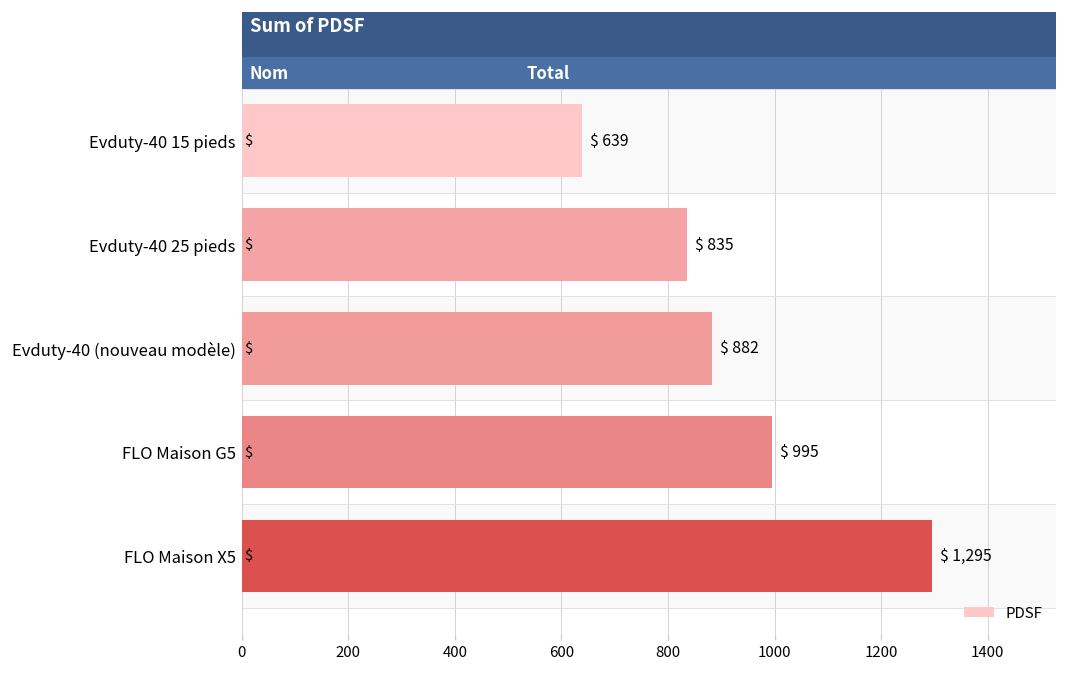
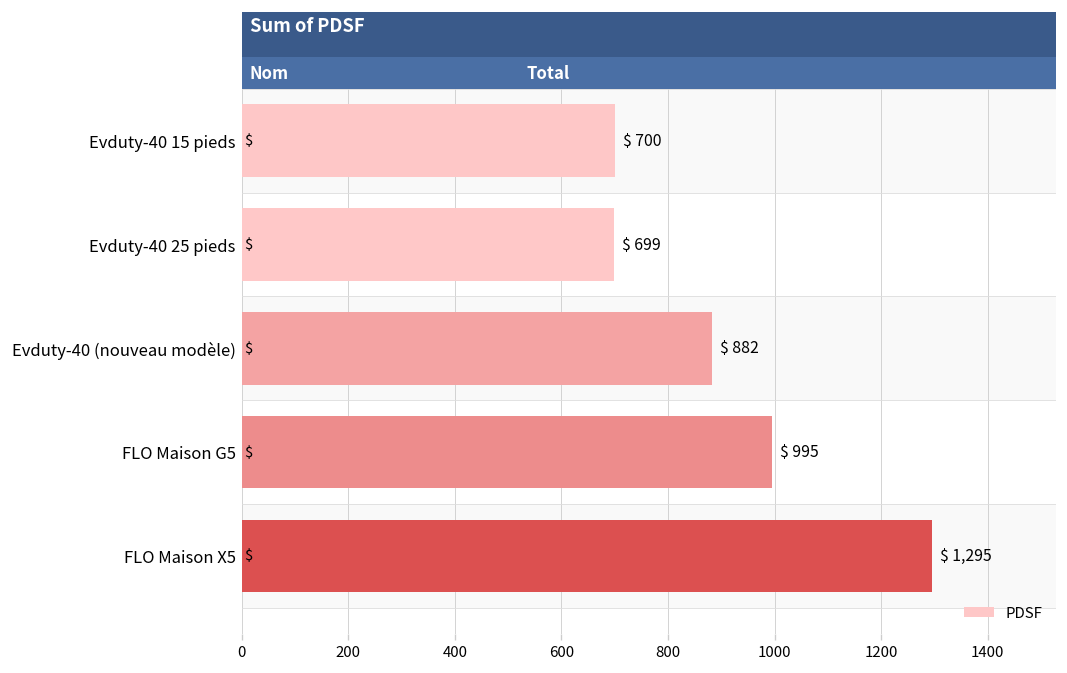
  {
-   "Evduty-40 15 pieds": "639",
-   "Evduty-40 25 pieds": "835",
+   "Evduty-40 15 pieds": "700",
+   "Evduty-40 25 pieds": "699",
    "Evduty-40 (nouveau modèle)": "882",
    "FLO Maison G5": "995",
    "FLO Maison X5": "1,295"
  }
